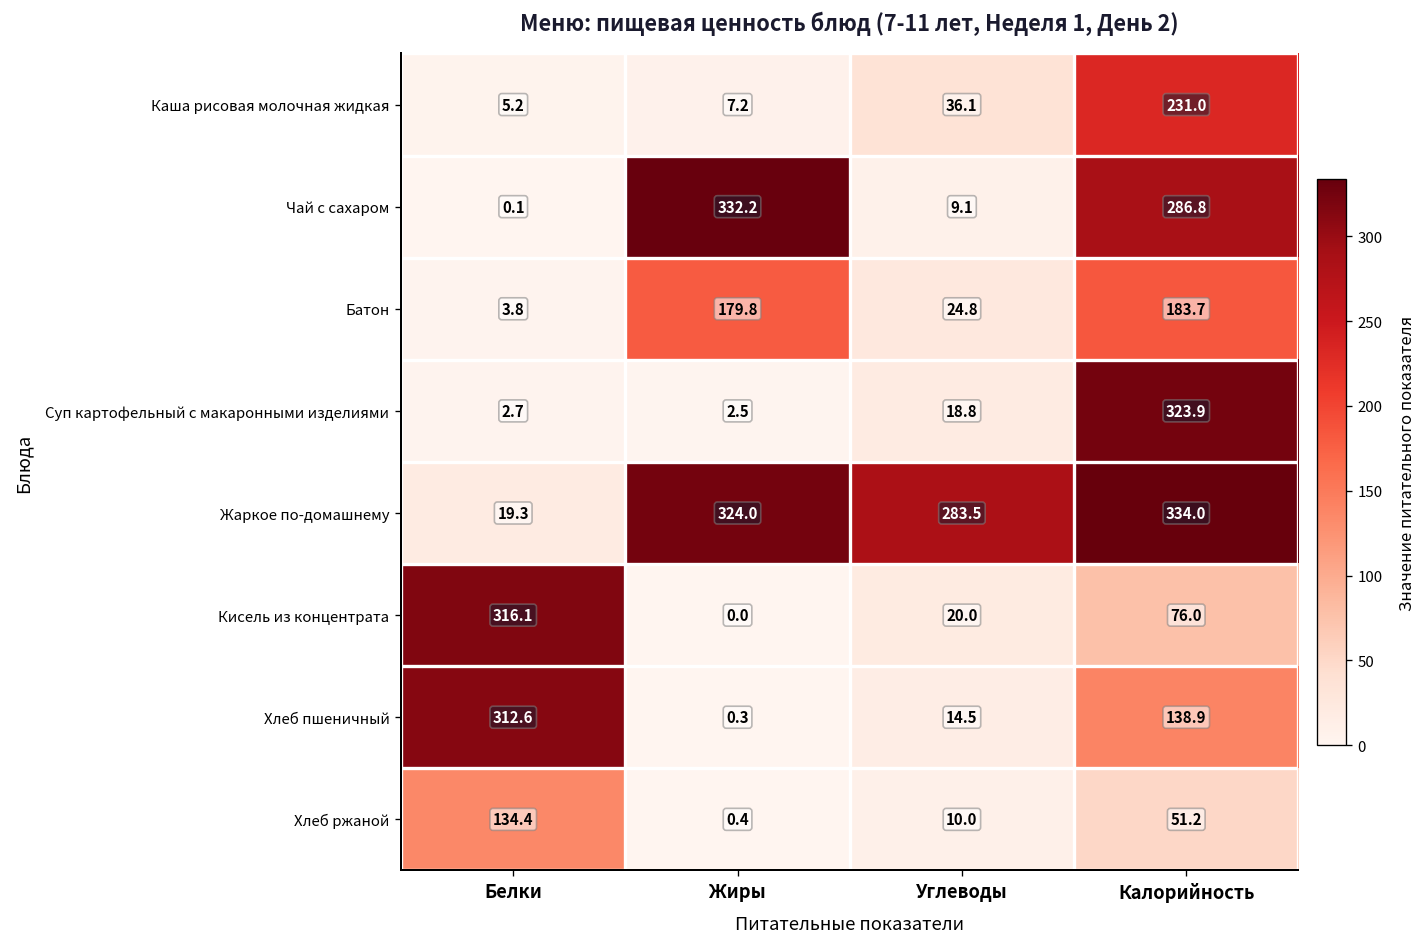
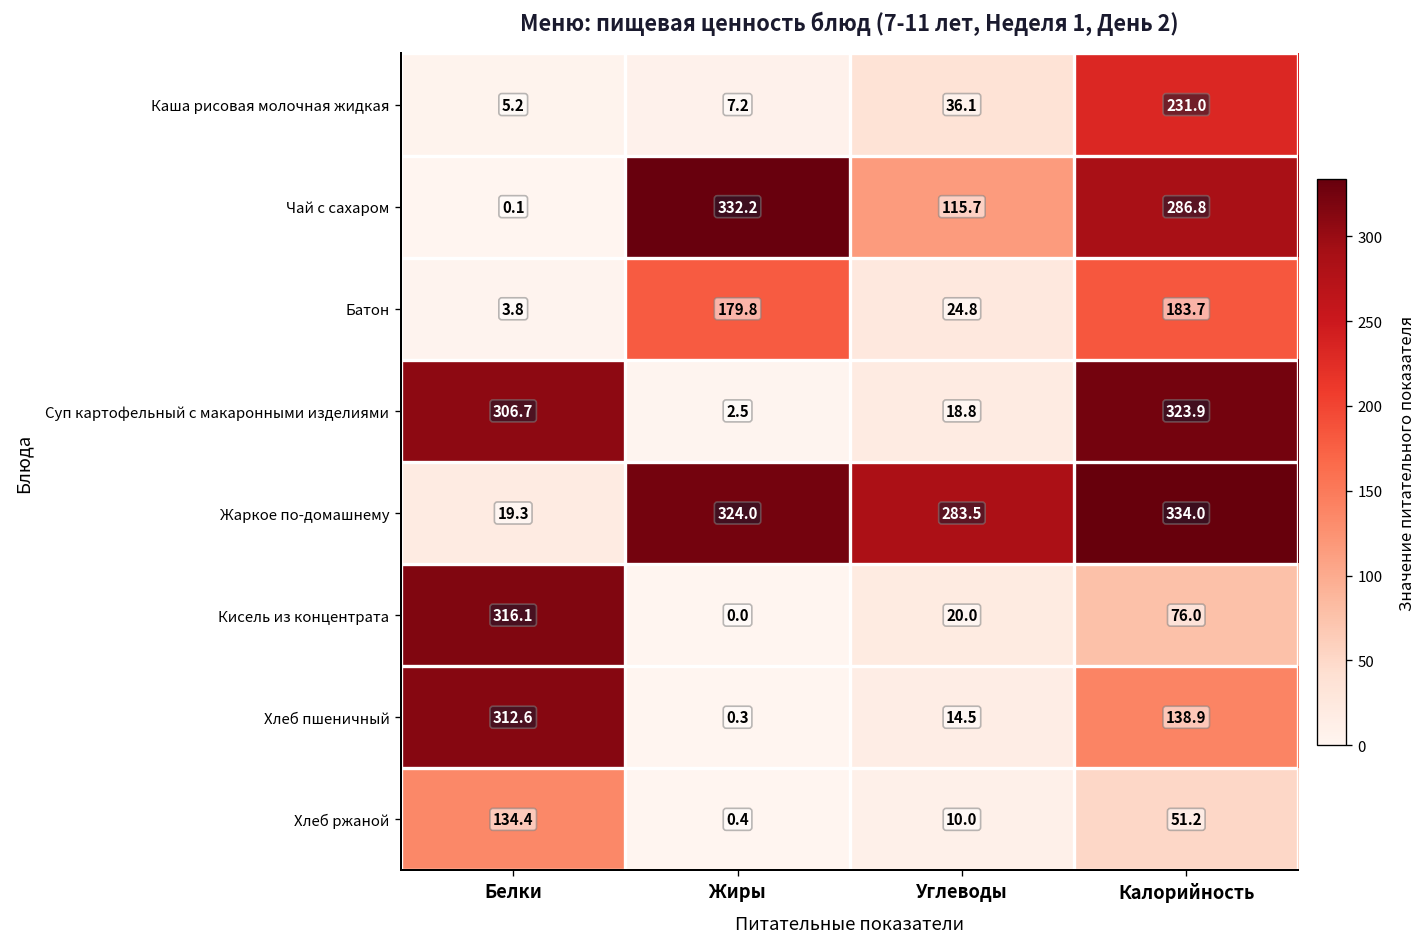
  {
    "Чай с сахаром": {
-     "Углеводы": 9.1
+     "Углеводы": 115.7
    },
    "Суп картофельный с макаронными изделиями": {
-     "Белки": 2.7
+     "Белки": 306.7
    }
  }
